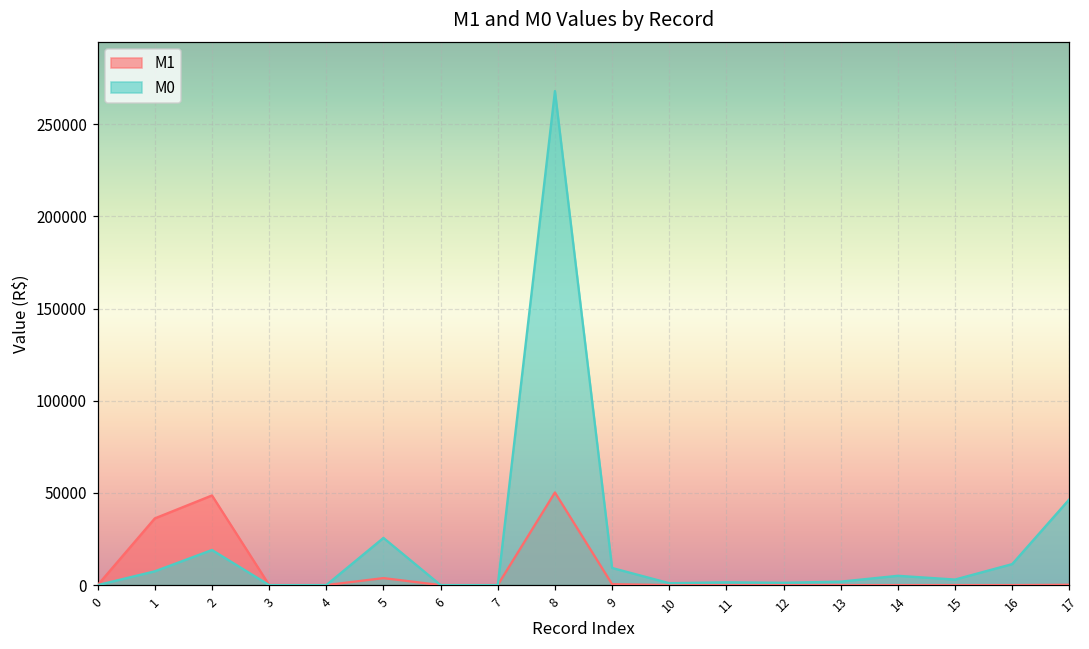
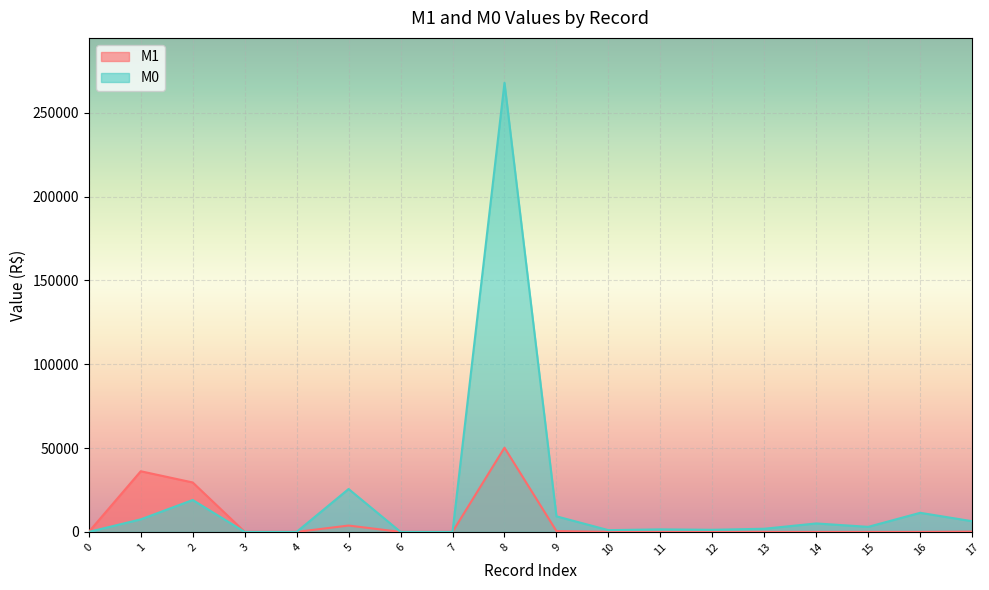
  {
    "M1": {
      "1": 36000,
-     "2": 49000,
+     "2": 29000,
      "5": 4000,
      "8": 50000,
      "9": 0,
      "13": 0,
      "14": 0,
      "15": 0,
      "16": 0,
      "17": 0
    },
    "M0": {
      "1": 7000,
      "2": 19000,
      "5": 26000,
      "8": 268000,
      "9": 9000,
      "13": 2000,
      "14": 5000,
      "15": 3000,
      "16": 11000,
-     "17": 47000
+     "17": 6000
    }
  }
